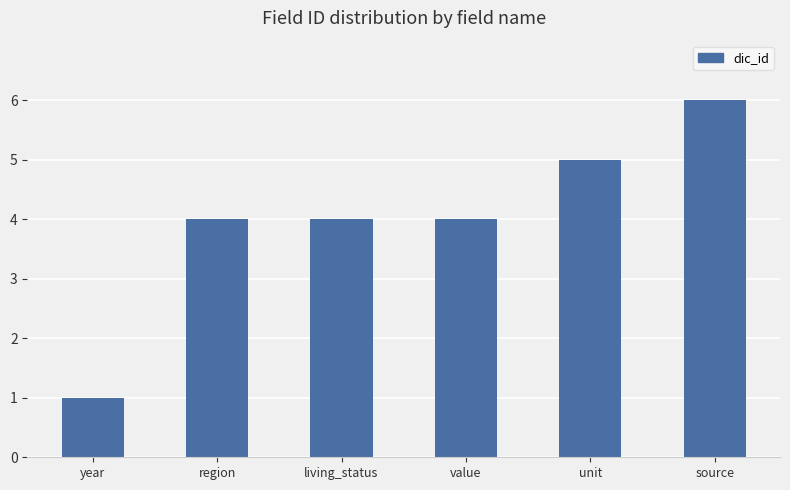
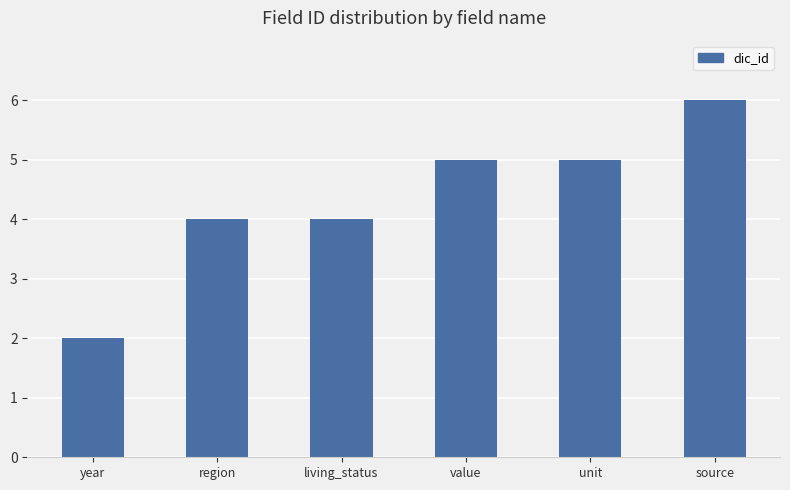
  {
-   "year": 1,
+   "year": 2,
    "region": 4,
    "living_status": 4,
-   "value": 4,
+   "value": 5,
    "unit": 5,
    "source": 6
  }
